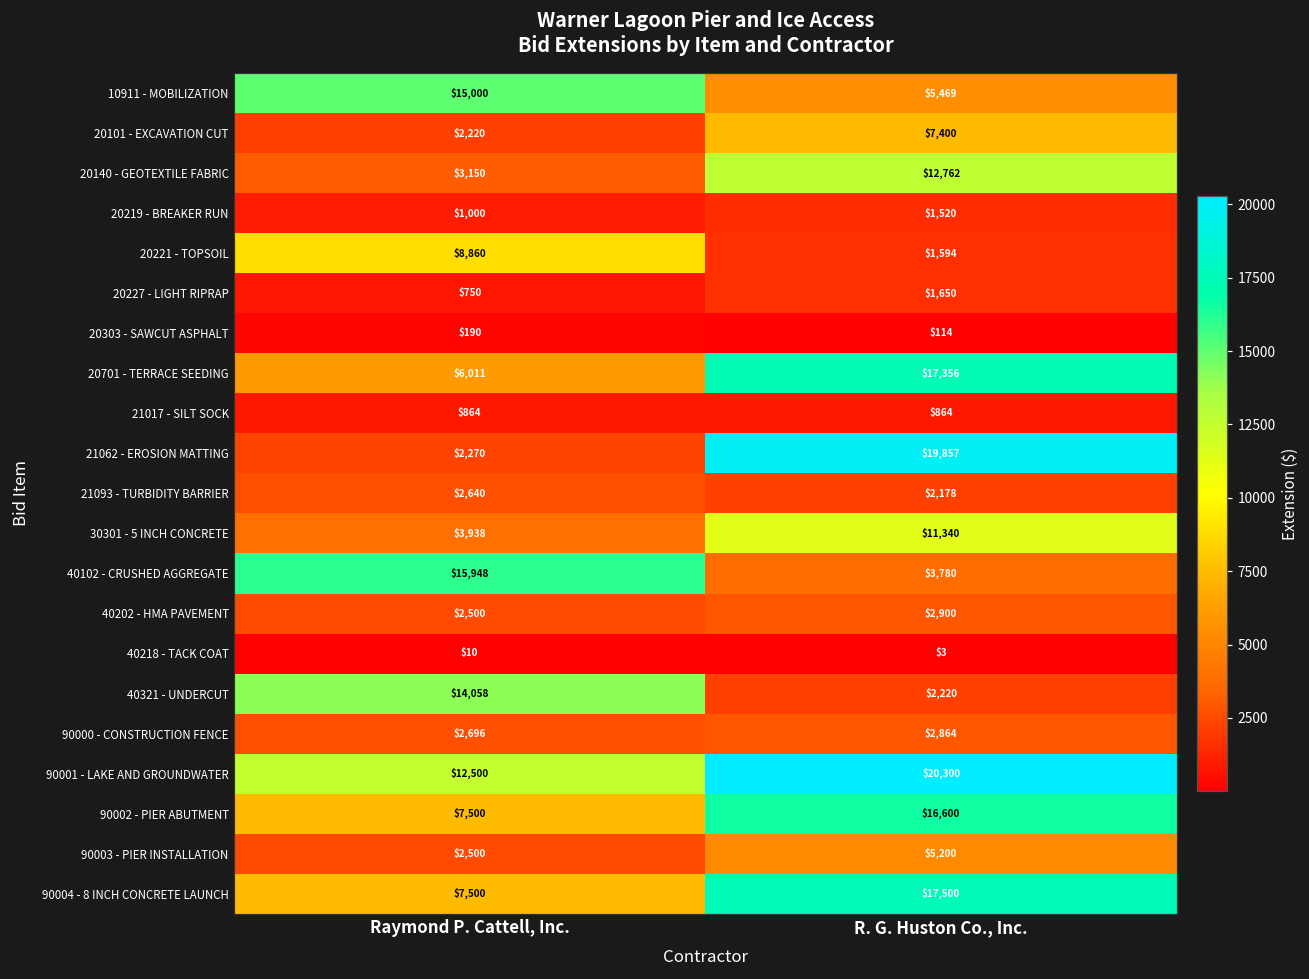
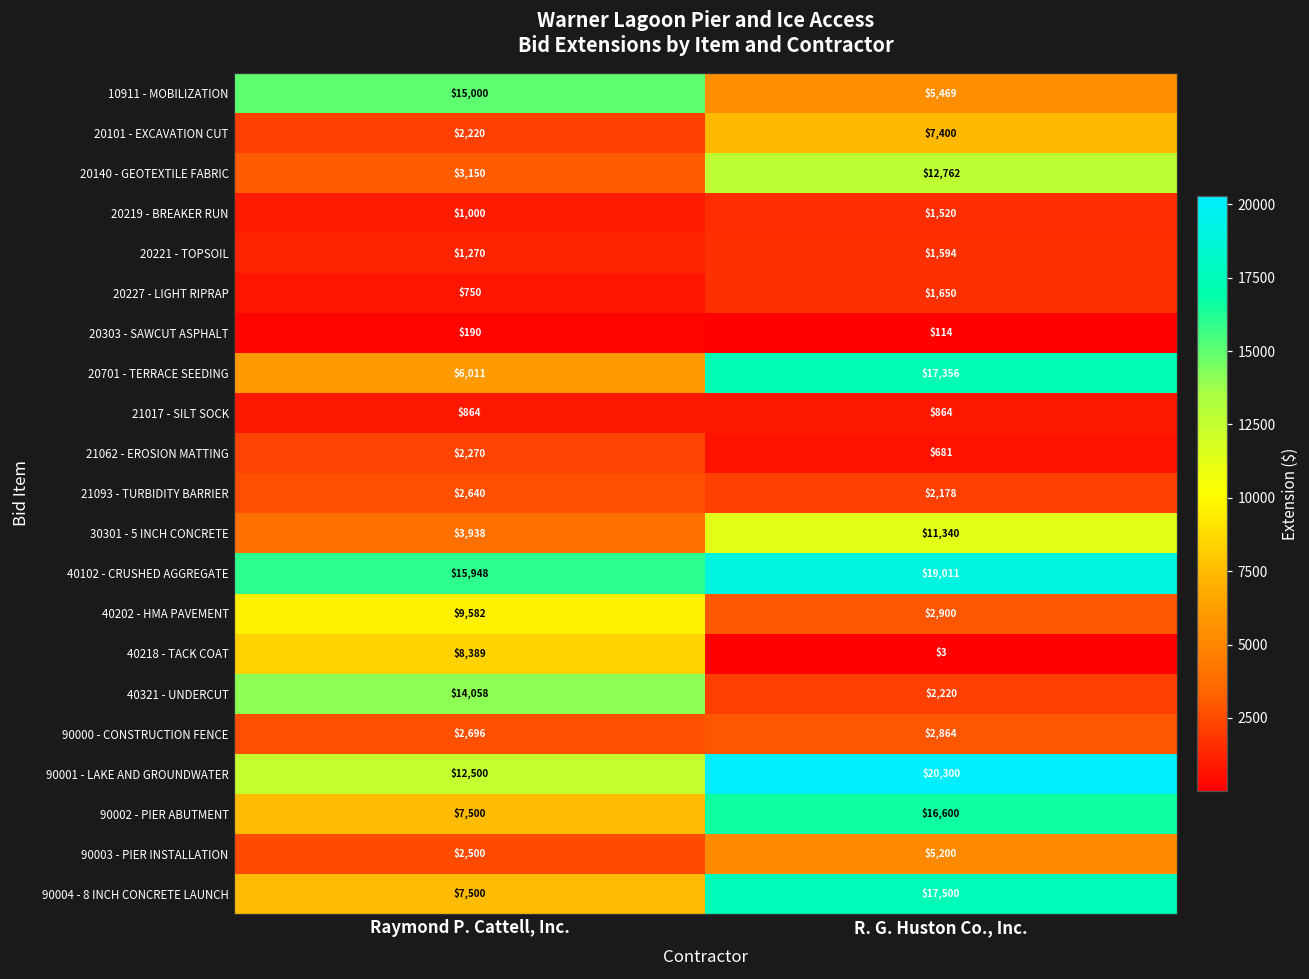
  {
    "10911 - MOBILIZATION": {
      "Raymond P. Cattell, Inc.": "$15,000",
      "R. G. Huston Co., Inc.": "$5,469"
    },
    "20101 - EXCAVATION CUT": {
      "Raymond P. Cattell, Inc.": "$2,220",
      "R. G. Huston Co., Inc.": "$7,400"
    },
    "20140 - GEOTEXTILE FABRIC": {
      "Raymond P. Cattell, Inc.": "$3,150",
      "R. G. Huston Co., Inc.": "$12,762"
    },
    "20219 - BREAKER RUN": {
      "Raymond P. Cattell, Inc.": "$1,000",
      "R. G. Huston Co., Inc.": "$1,520"
    },
    "20221 - TOPSOIL": {
-     "Raymond P. Cattell, Inc.": "$8,860",
+     "Raymond P. Cattell, Inc.": "$1,270",
      "R. G. Huston Co., Inc.": "$1,594"
    },
    "20227 - LIGHT RIPRAP": {
      "Raymond P. Cattell, Inc.": "$750",
      "R. G. Huston Co., Inc.": "$1,650"
    },
    "20303 - SAWCUT ASPHALT": {
      "Raymond P. Cattell, Inc.": "$190",
      "R. G. Huston Co., Inc.": "$114"
    },
    "20701 - TERRACE SEEDING": {
      "Raymond P. Cattell, Inc.": "$6,011",
      "R. G. Huston Co., Inc.": "$17,356"
    },
    "21017 - SILT SOCK": {
      "Raymond P. Cattell, Inc.": "$864",
      "R. G. Huston Co., Inc.": "$864"
    },
    "21062 - EROSION MATTING": {
      "Raymond P. Cattell, Inc.": "$2,270",
-     "R. G. Huston Co., Inc.": "$19,857"
+     "R. G. Huston Co., Inc.": "$681"
    },
    "21093 - TURBIDITY BARRIER": {
      "Raymond P. Cattell, Inc.": "$2,640",
      "R. G. Huston Co., Inc.": "$2,178"
    },
    "30301 - 5 INCH CONCRETE": {
      "Raymond P. Cattell, Inc.": "$3,938",
      "R. G. Huston Co., Inc.": "$11,340"
    },
    "40102 - CRUSHED AGGREGATE": {
      "Raymond P. Cattell, Inc.": "$15,948",
-     "R. G. Huston Co., Inc.": "$3,780"
+     "R. G. Huston Co., Inc.": "$19,011"
    },
    "40202 - HMA PAVEMENT": {
-     "Raymond P. Cattell, Inc.": "$2,500",
+     "Raymond P. Cattell, Inc.": "$9,582",
      "R. G. Huston Co., Inc.": "$2,900"
    },
    "40218 - TACK COAT": {
-     "Raymond P. Cattell, Inc.": "$10",
+     "Raymond P. Cattell, Inc.": "$8,389",
      "R. G. Huston Co., Inc.": "$3"
    },
    "40321 - UNDERCUT": {
      "Raymond P. Cattell, Inc.": "$14,058",
      "R. G. Huston Co., Inc.": "$2,220"
    },
    "90000 - CONSTRUCTION FENCE": {
      "Raymond P. Cattell, Inc.": "$2,696",
      "R. G. Huston Co., Inc.": "$2,864"
    },
    "90001 - LAKE AND GROUNDWATER": {
      "Raymond P. Cattell, Inc.": "$12,500",
      "R. G. Huston Co., Inc.": "$20,300"
    },
    "90002 - PIER ABUTMENT": {
      "Raymond P. Cattell, Inc.": "$7,500",
      "R. G. Huston Co., Inc.": "$16,600"
    },
    "90003 - PIER INSTALLATION": {
      "Raymond P. Cattell, Inc.": "$2,500",
      "R. G. Huston Co., Inc.": "$5,200"
    },
    "90004 - 8 INCH CONCRETE LAUNCH": {
      "Raymond P. Cattell, Inc.": "$7,500",
      "R. G. Huston Co., Inc.": "$17,500"
    }
  }
